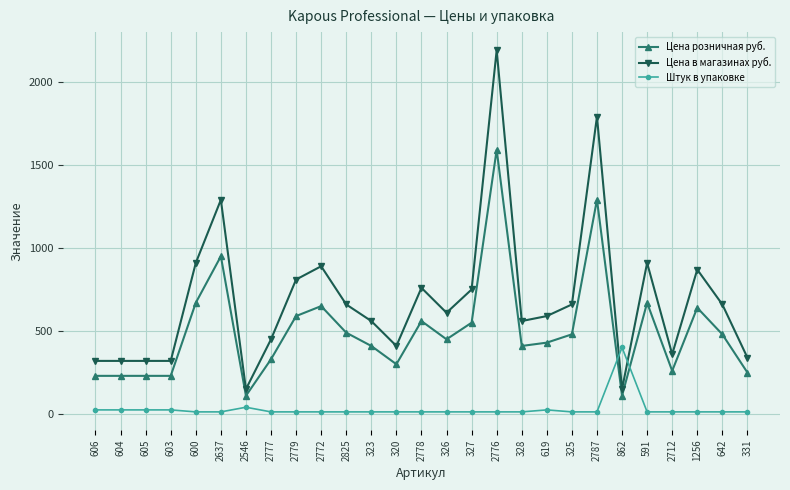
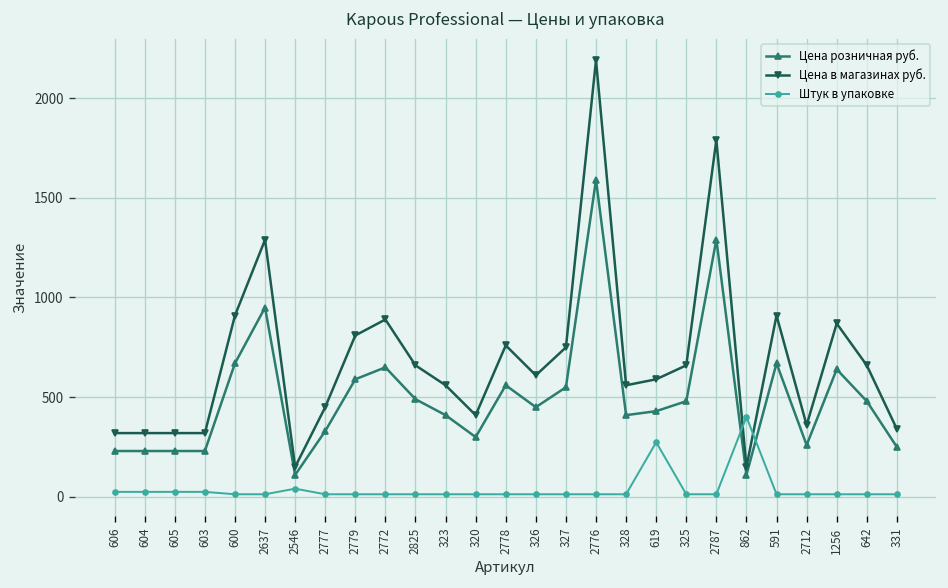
  {
    "Штук в упаковке": {
      "606": 20,
      "604": 20,
      "605": 20,
      "603": 20,
      "600": 10,
      "2637": 10,
      "2546": 40,
      "2777": 10,
      "2779": 10,
      "2772": 10,
      "2825": 10,
      "323": 10,
      "320": 10,
      "2778": 10,
      "326": 10,
      "327": 10,
      "2776": 10,
      "328": 10,
-     "619": 20,
+     "619": 270,
      "325": 10,
      "2787": 10,
      "862": 400,
      "591": 10,
      "2712": 10,
      "1256": 10,
      "642": 10,
      "331": 10
    }
  }
